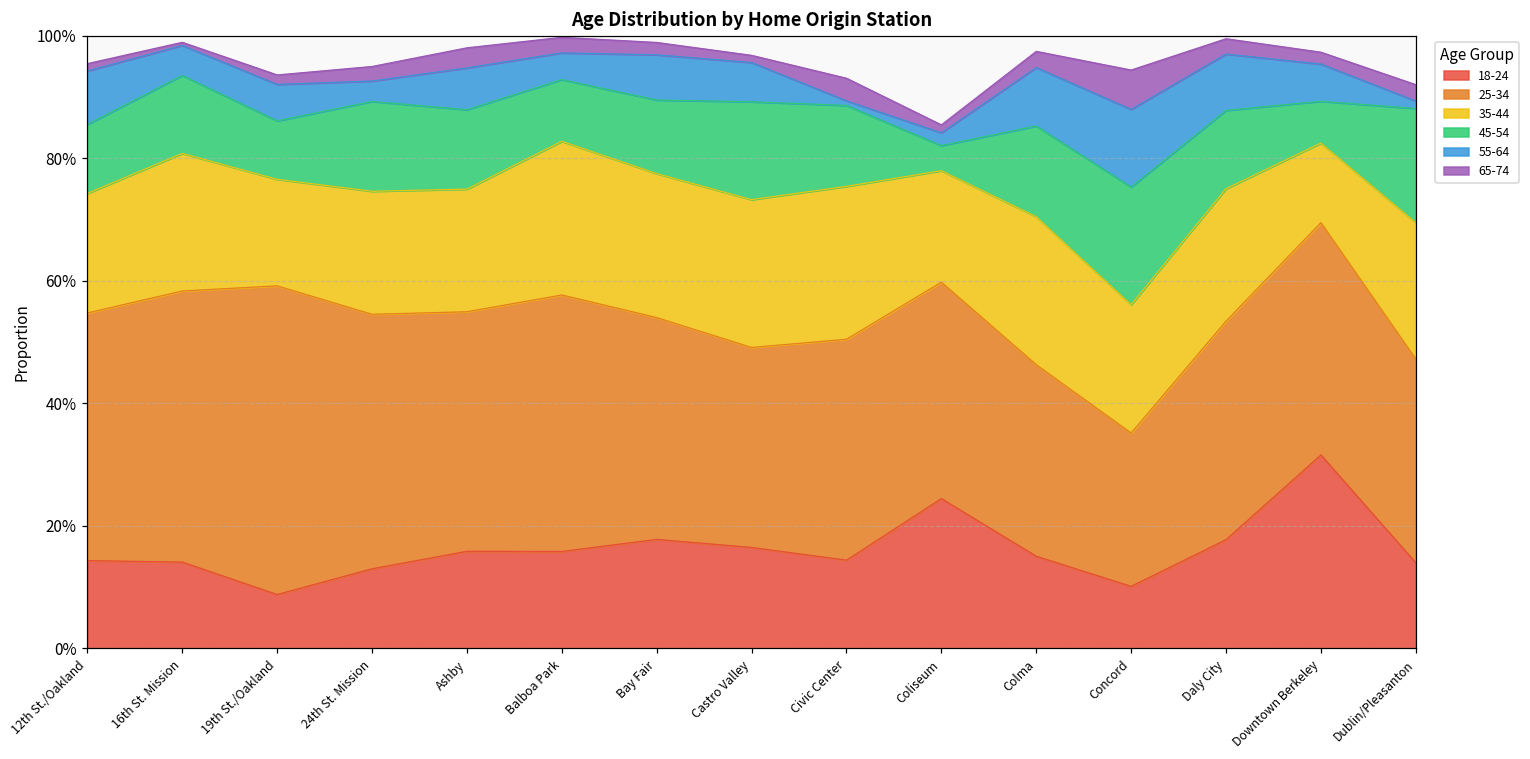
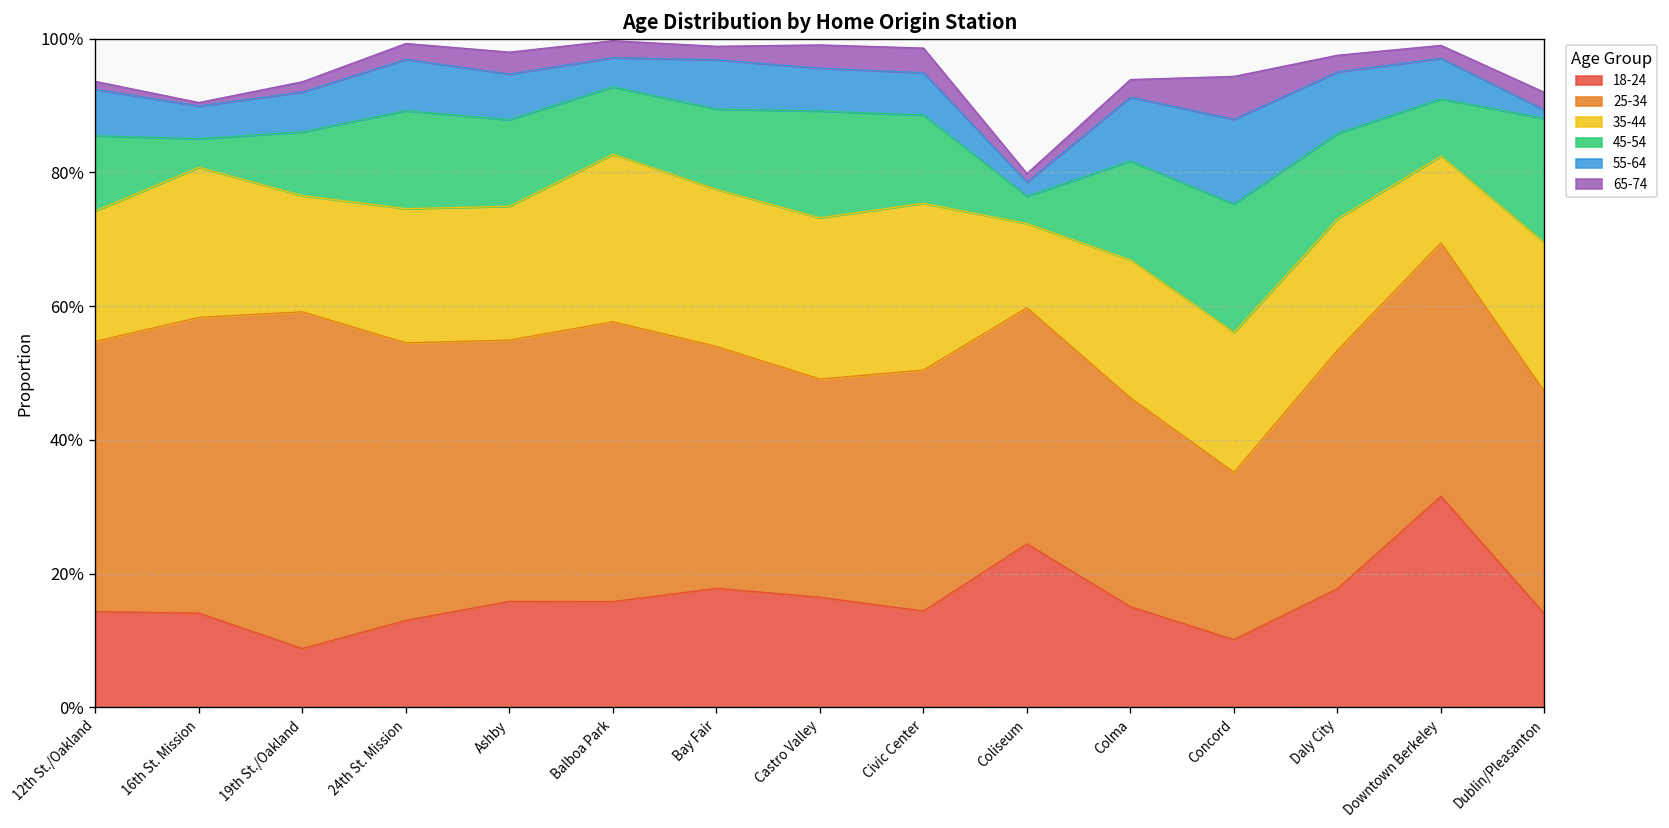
  {
    "35-44": {
      "12th St./Oakland": "20%",
      "16th St. Mission": "22%",
      "19th St./Oakland": "17%",
      "24th St. Mission": "20%",
      "Ashby": "20%",
      "Balboa Park": "25%",
      "Bay Fair": "23%",
      "Castro Valley": "24%",
      "Civic Center": "25%",
-     "Coliseum": "18%",
-     "Colma": "24%",
+     "Coliseum": "13%",
+     "Colma": "21%",
      "Concord": "21%",
-     "Daly City": "22%",
+     "Daly City": "20%",
      "Downtown Berkeley": "13%",
      "Dublin/Pleasanton": "22%"
    },
    "45-54": {
      "12th St./Oakland": "11%",
-     "16th St. Mission": "13%",
+     "16th St. Mission": "4%",
      "19th St./Oakland": "10%",
      "24th St. Mission": "15%",
      "Ashby": "13%",
      "Balboa Park": "10%",
      "Bay Fair": "12%",
      "Castro Valley": "16%",
      "Civic Center": "13%",
      "Coliseum": "4%",
      "Colma": "15%",
      "Concord": "19%",
      "Daly City": "13%",
-     "Downtown Berkeley": "7%",
+     "Downtown Berkeley": "9%",
      "Dublin/Pleasanton": "19%"
    },
    "55-64": {
-     "12th St./Oakland": "9%",
+     "12th St./Oakland": "7%",
      "16th St. Mission": "5%",
      "19th St./Oakland": "6%",
-     "24th St. Mission": "3%",
+     "24th St. Mission": "8%",
      "Ashby": "7%",
      "Balboa Park": "4%",
      "Bay Fair": "7%",
      "Castro Valley": "6%",
-     "Civic Center": "1%",
+     "Civic Center": "6%",
      "Coliseum": "2%",
      "Colma": "10%",
      "Concord": "13%",
      "Daly City": "9%",
      "Downtown Berkeley": "6%",
      "Dublin/Pleasanton": "1%"
    },
    "65-74": {
      "12th St./Oakland": "1%",
      "16th St. Mission": "1%",
      "19th St./Oakland": "2%",
      "24th St. Mission": "2%",
      "Ashby": "3%",
      "Balboa Park": "3%",
      "Bay Fair": "2%",
-     "Castro Valley": "1%",
+     "Castro Valley": "3%",
      "Civic Center": "4%",
      "Coliseum": "1%",
      "Colma": "3%",
      "Concord": "6%",
      "Daly City": "2%",
      "Downtown Berkeley": "2%",
      "Dublin/Pleasanton": "3%"
    }
  }
